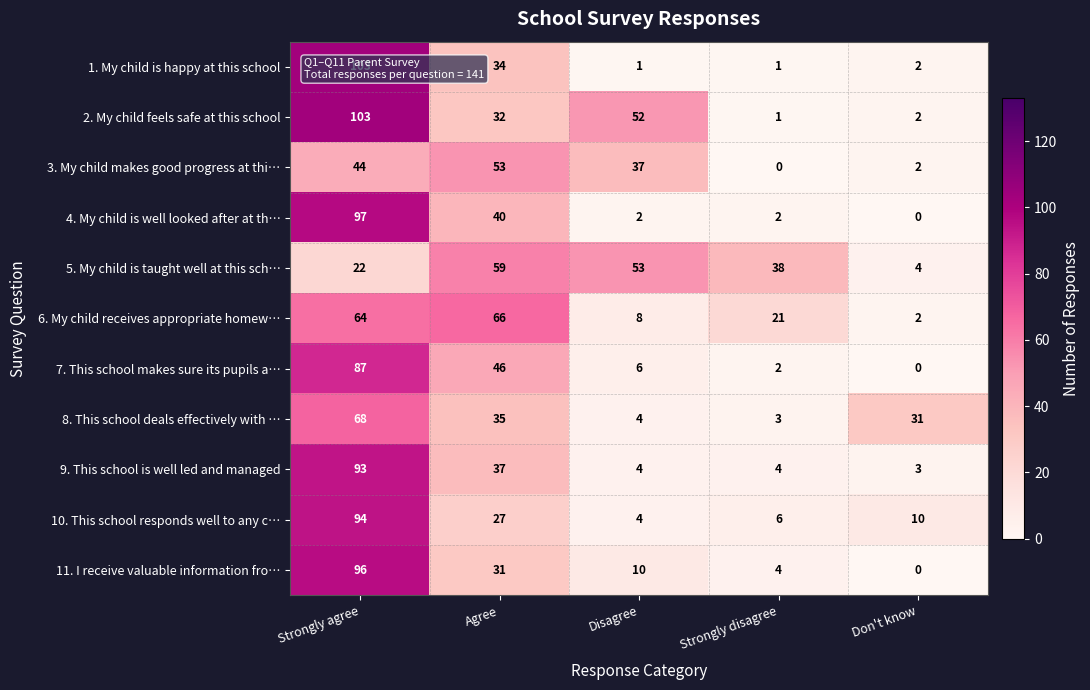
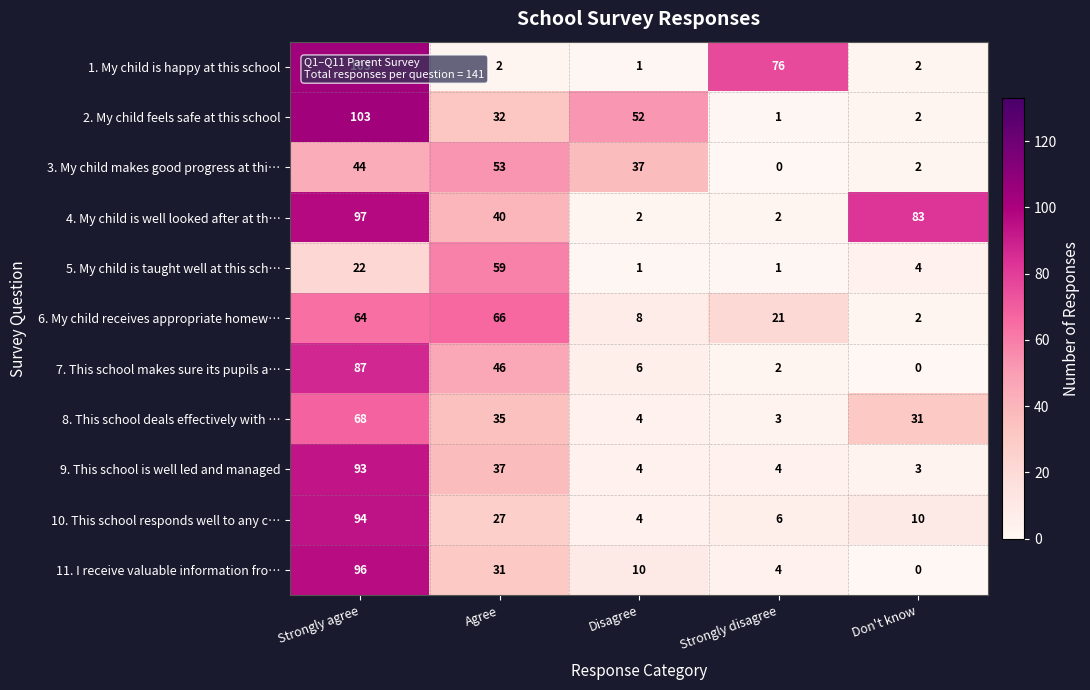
  {
    "1. My child is happy at this school": {
-     "Agree": 34,
+     "Agree": 2,
      "Disagree": 1,
-     "Strongly disagree": 1,
+     "Strongly disagree": 76,
      "Don't know": 2
    },
    "2. My child feels safe at this school": {
      "Strongly agree": 103,
      "Agree": 32,
      "Disagree": 52,
      "Strongly disagree": 1,
      "Don't know": 2
    },
    "3. My child makes good progress at thi…": {
      "Strongly agree": 44,
      "Agree": 53,
      "Disagree": 37,
      "Strongly disagree": 0,
      "Don't know": 2
    },
    "4. My child is well looked after at th…": {
      "Strongly agree": 97,
      "Agree": 40,
      "Disagree": 2,
      "Strongly disagree": 2,
-     "Don't know": 0
+     "Don't know": 83
    },
    "5. My child is taught well at this sch…": {
      "Strongly agree": 22,
      "Agree": 59,
-     "Disagree": 53,
-     "Strongly disagree": 38,
+     "Disagree": 1,
+     "Strongly disagree": 1,
      "Don't know": 4
    },
    "6. My child receives appropriate homew…": {
      "Strongly agree": 64,
      "Agree": 66,
      "Disagree": 8,
      "Strongly disagree": 21,
      "Don't know": 2
    },
    "7. This school makes sure its pupils a…": {
      "Strongly agree": 87,
      "Agree": 46,
      "Disagree": 6,
      "Strongly disagree": 2,
      "Don't know": 0
    },
    "8. This school deals effectively with …": {
      "Strongly agree": 68,
      "Agree": 35,
      "Disagree": 4,
      "Strongly disagree": 3,
      "Don't know": 31
    },
    "9. This school is well led and managed": {
      "Strongly agree": 93,
      "Agree": 37,
      "Disagree": 4,
      "Strongly disagree": 4,
      "Don't know": 3
    },
    "10. This school responds well to any c…": {
      "Strongly agree": 94,
      "Agree": 27,
      "Disagree": 4,
      "Strongly disagree": 6,
      "Don't know": 10
    },
    "11. I receive valuable information fro…": {
      "Strongly agree": 96,
      "Agree": 31,
      "Disagree": 10,
      "Strongly disagree": 4,
      "Don't know": 0
    }
  }
